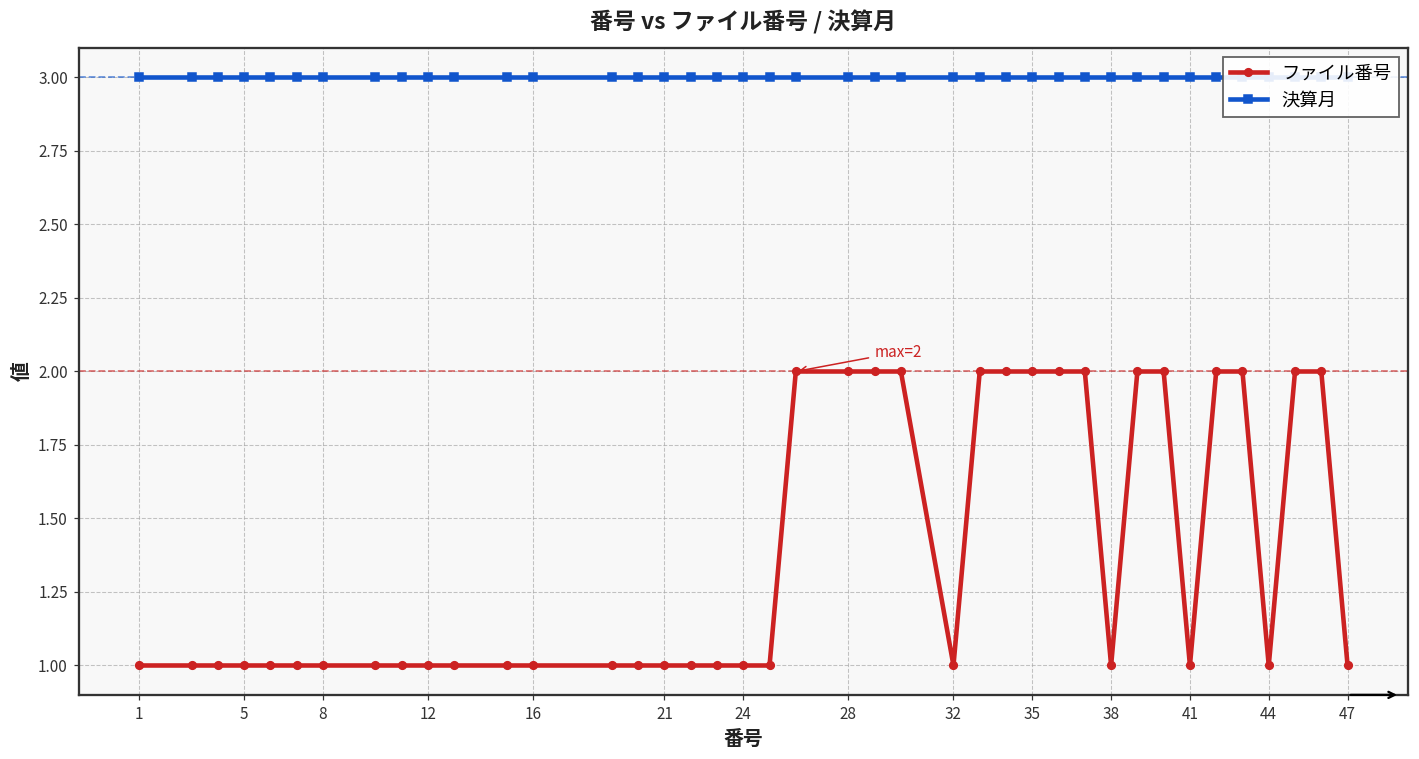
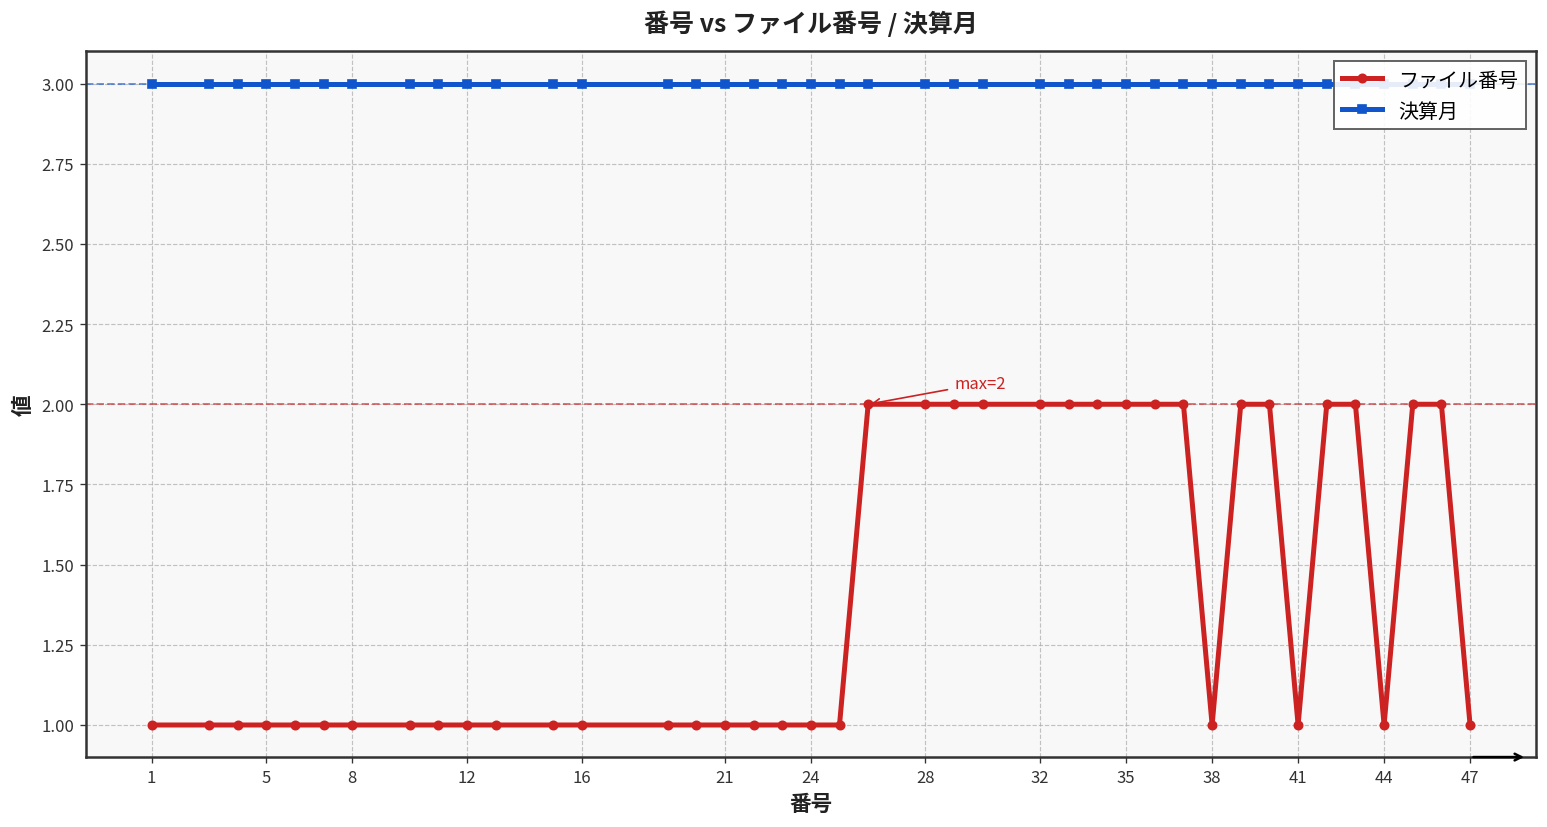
  {
    "ファイル番号": {
      "1": 1,
      "5": 1,
      "8": 1,
      "12": 1,
      "16": 1,
      "21": 1,
      "24": 1,
-     "32": 1,
+     "32": 2,
      "35": 2,
      "38": 1,
      "41": 1,
      "44": 1,
      "47": 1
    },
    "決算月": {
      "1": 3,
      "5": 3,
      "8": 3,
      "12": 3,
      "16": 3,
      "21": 3,
      "24": 3,
      "28": 3,
      "32": 3,
      "35": 3,
      "38": 3,
      "41": 3
    }
  }
